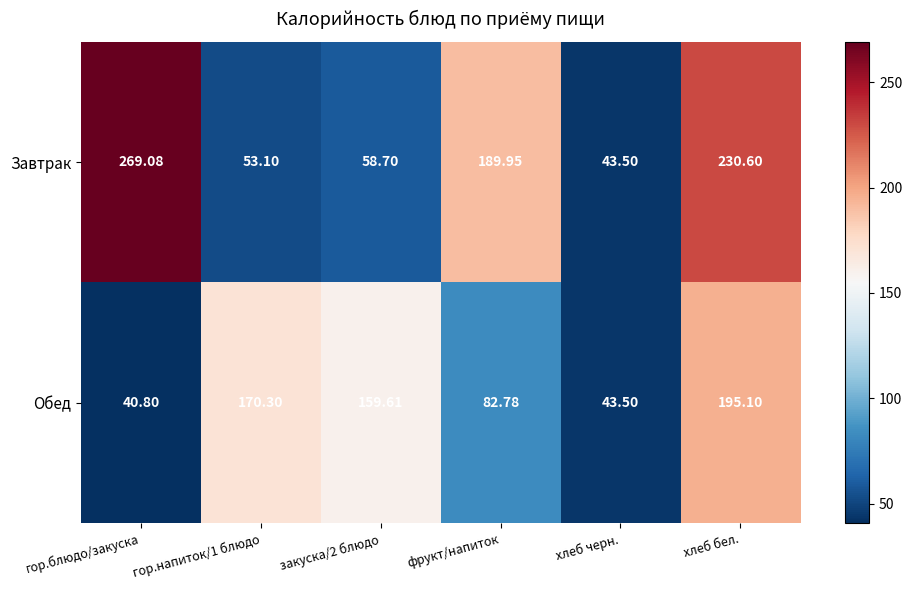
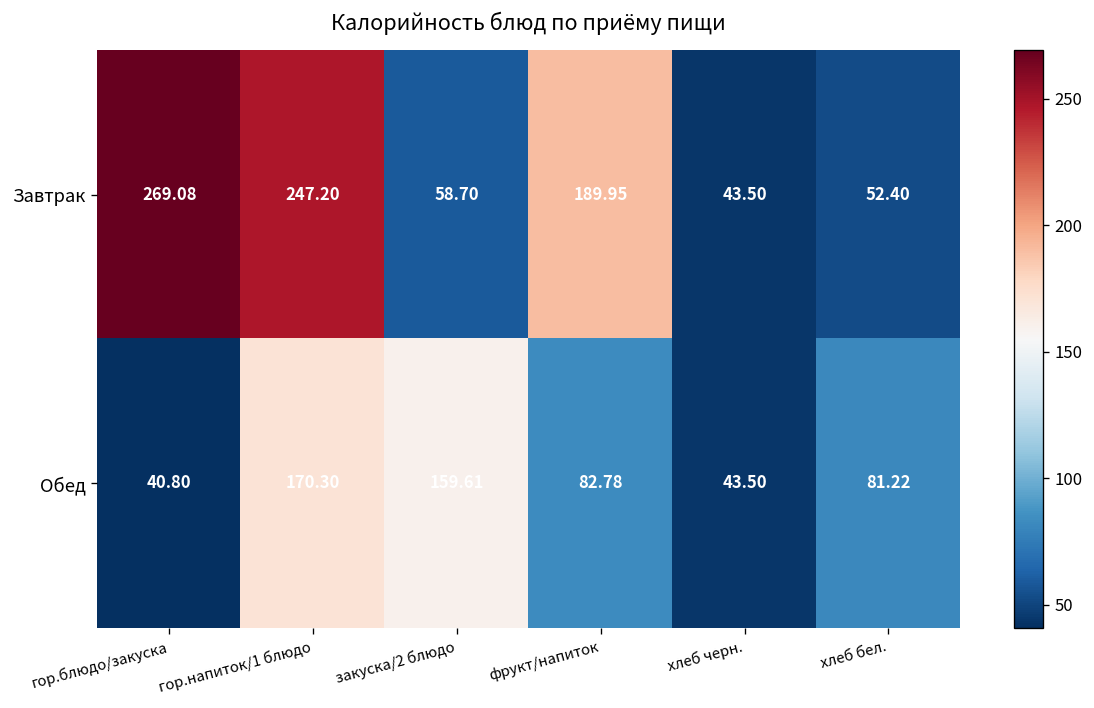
  {
    "Завтрак": {
      "гор.блюдо/закуска": 269.08,
-     "гор.напиток/1 блюдо": 53.10,
+     "гор.напиток/1 блюдо": 247.20,
      "закуска/2 блюдо": 58.70,
      "фрукт/напиток": 189.95,
      "хлеб черн.": 43.50,
-     "хлеб бел.": 230.60
+     "хлеб бел.": 52.40
    },
    "Обед": {
      "гор.блюдо/закуска": 40.80,
      "фрукт/напиток": 82.78,
      "хлеб черн.": 43.50,
-     "хлеб бел.": 195.10
+     "хлеб бел.": 81.22
    }
  }
